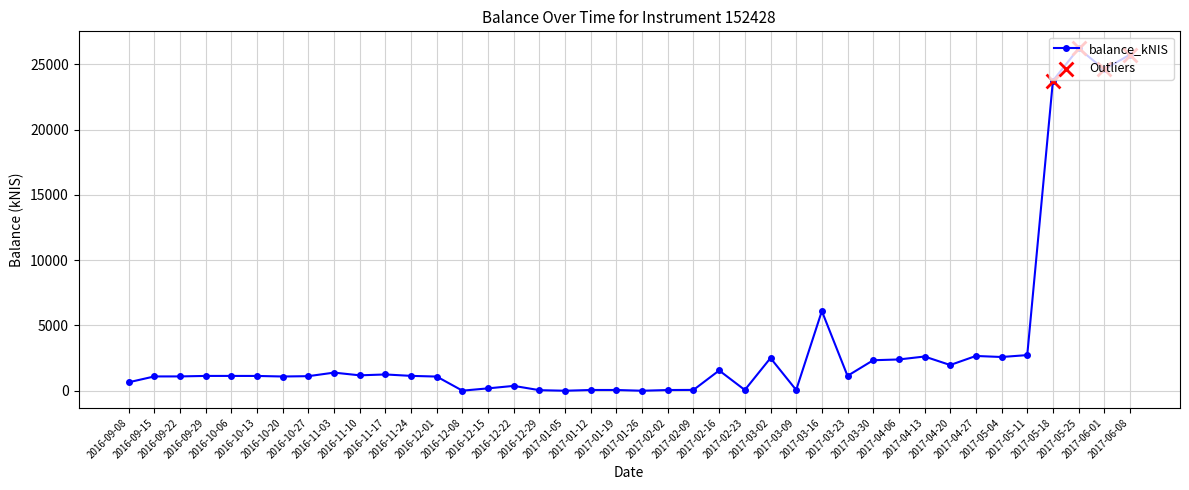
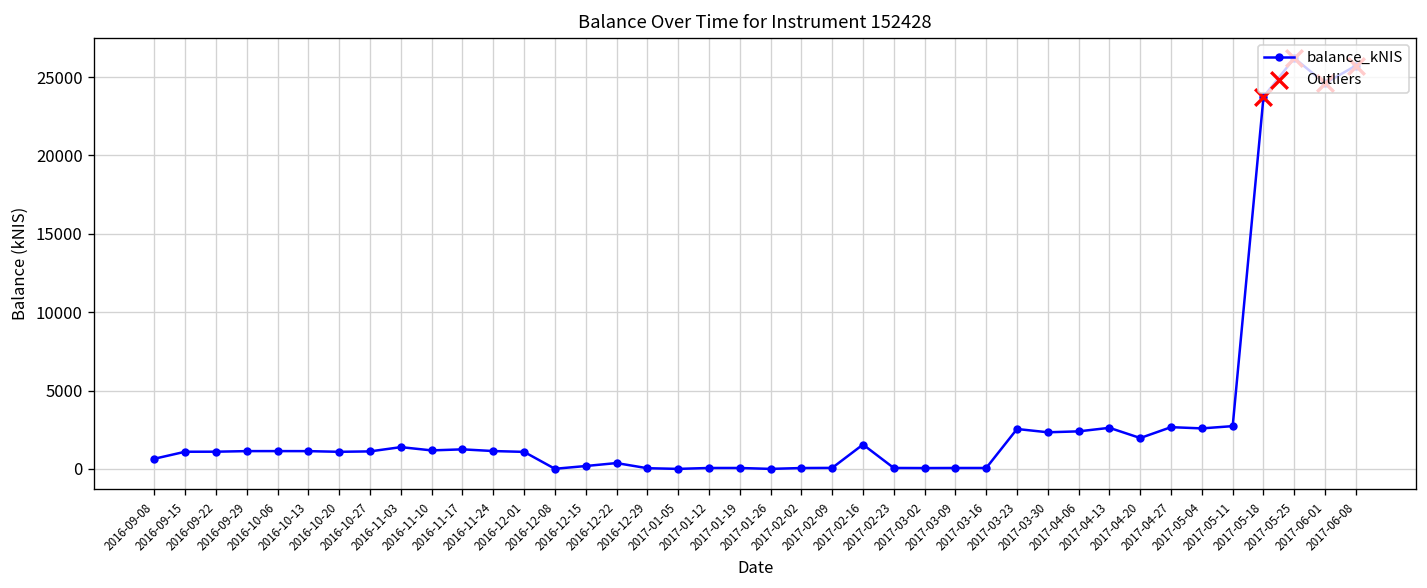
  {
    "balance_kNIS": {
      "2016-09-08": 600,
      "2016-09-15": 1100,
      "2016-09-22": 1100,
      "2016-09-29": 1100,
      "2016-10-06": 1100,
      "2016-10-13": 1100,
      "2016-10-20": 1100,
      "2016-10-27": 1100,
      "2016-11-03": 1400,
      "2016-11-10": 1200,
      "2016-11-17": 1200,
      "2016-11-24": 1100,
      "2016-12-01": 1100,
      "2016-12-08": 0,
      "2016-12-15": 200,
      "2016-12-22": 400,
      "2016-12-29": 0,
      "2017-01-05": 0,
      "2017-01-12": 100,
      "2017-01-19": 100,
      "2017-01-26": 0,
      "2017-02-02": 100,
      "2017-02-09": 100,
      "2017-02-16": 1600,
      "2017-02-23": 100,
-     "2017-03-02": 2500,
+     "2017-03-02": 100,
      "2017-03-09": 100,
-     "2017-03-16": 6100,
-     "2017-03-23": 1100,
+     "2017-03-16": 100,
+     "2017-03-23": 2500,
      "2017-03-30": 2300,
      "2017-04-06": 2400,
      "2017-04-13": 2600,
      "2017-04-20": 2000,
      "2017-04-27": 2700,
      "2017-05-04": 2600,
      "2017-05-11": 2700
    }
  }
